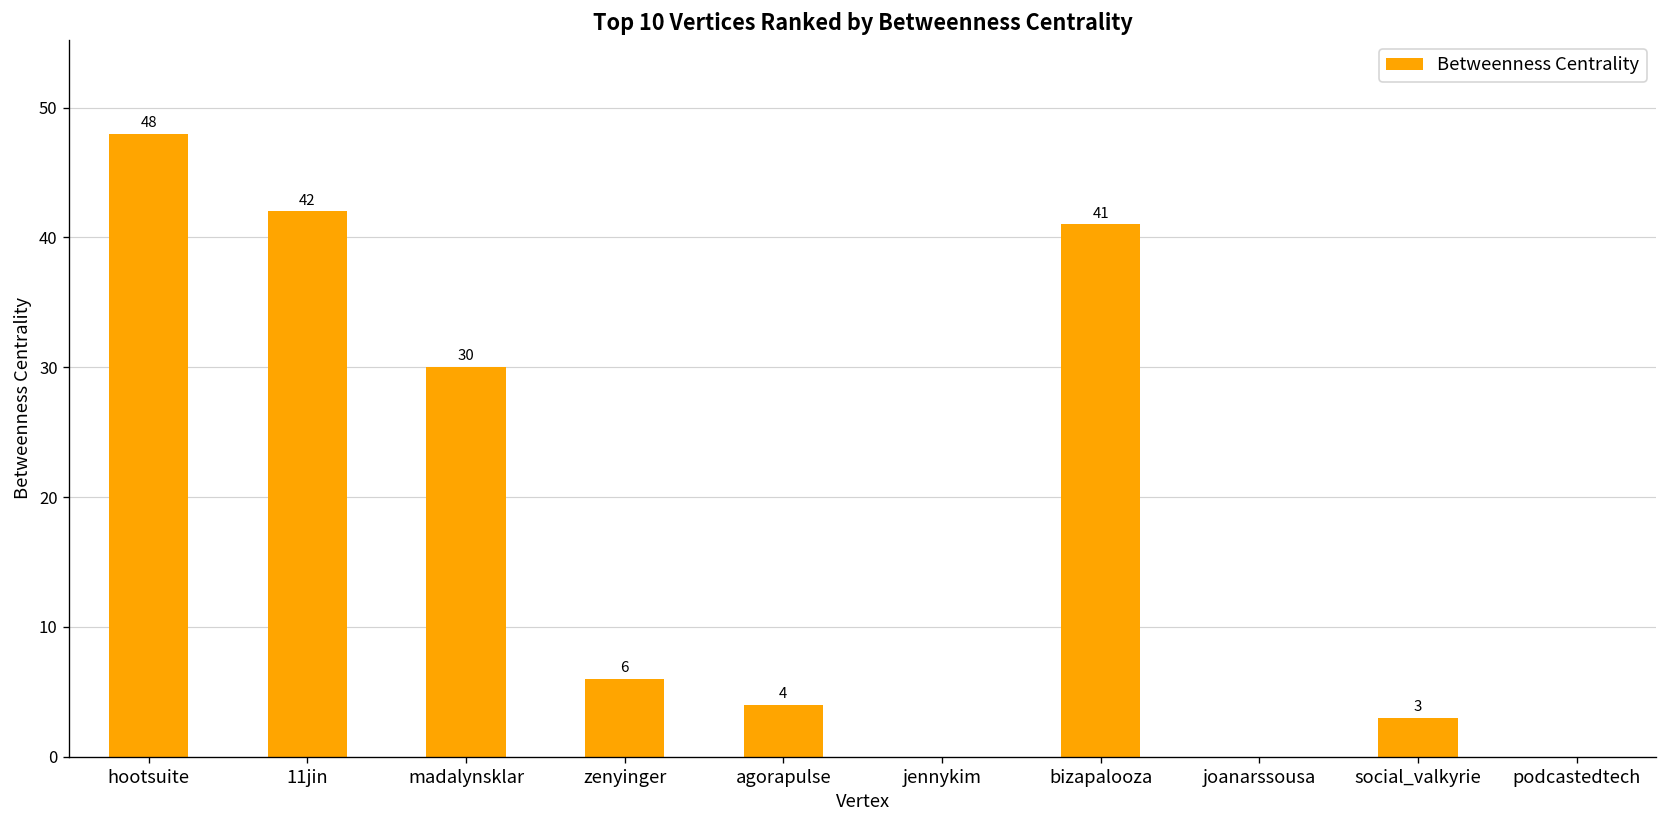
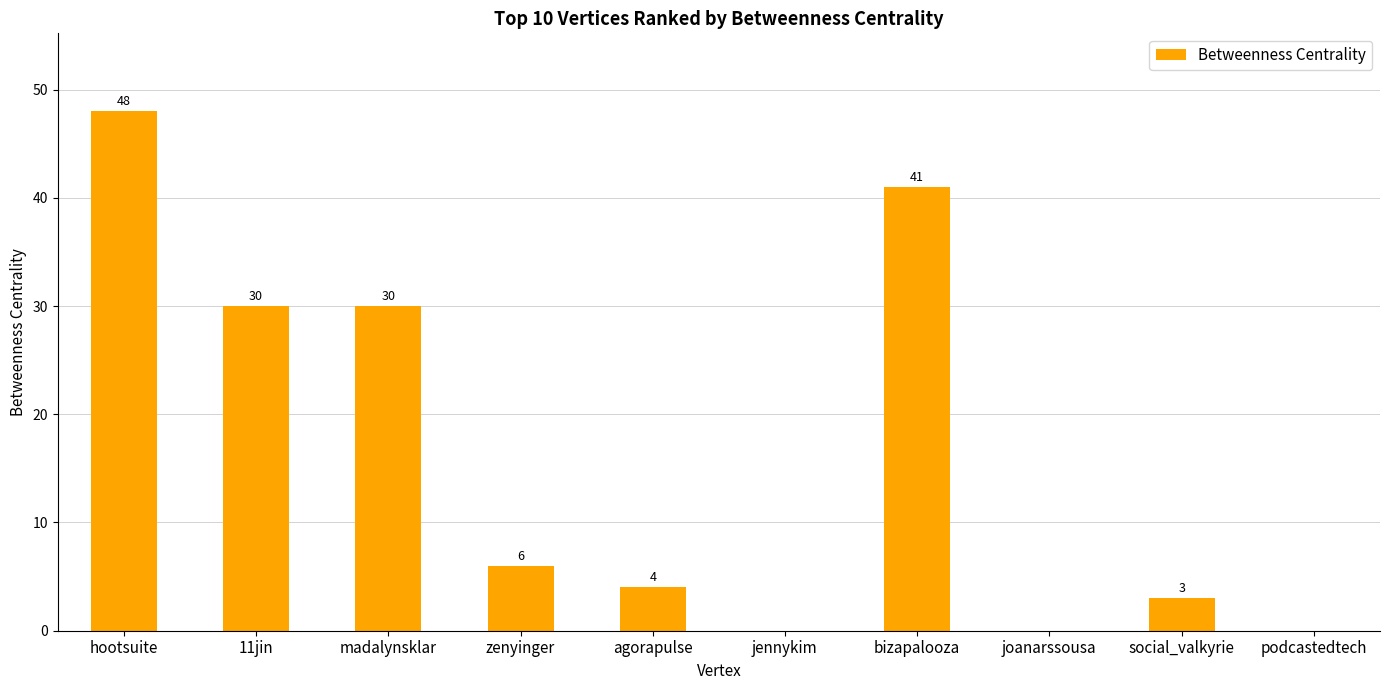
  {
    "hootsuite": 48,
-   "11jin": 42,
+   "11jin": 30,
    "madalynsklar": 30,
    "zenyinger": 6,
    "agorapulse": 4,
    "bizapalooza": 41,
    "social_valkyrie": 3
  }
